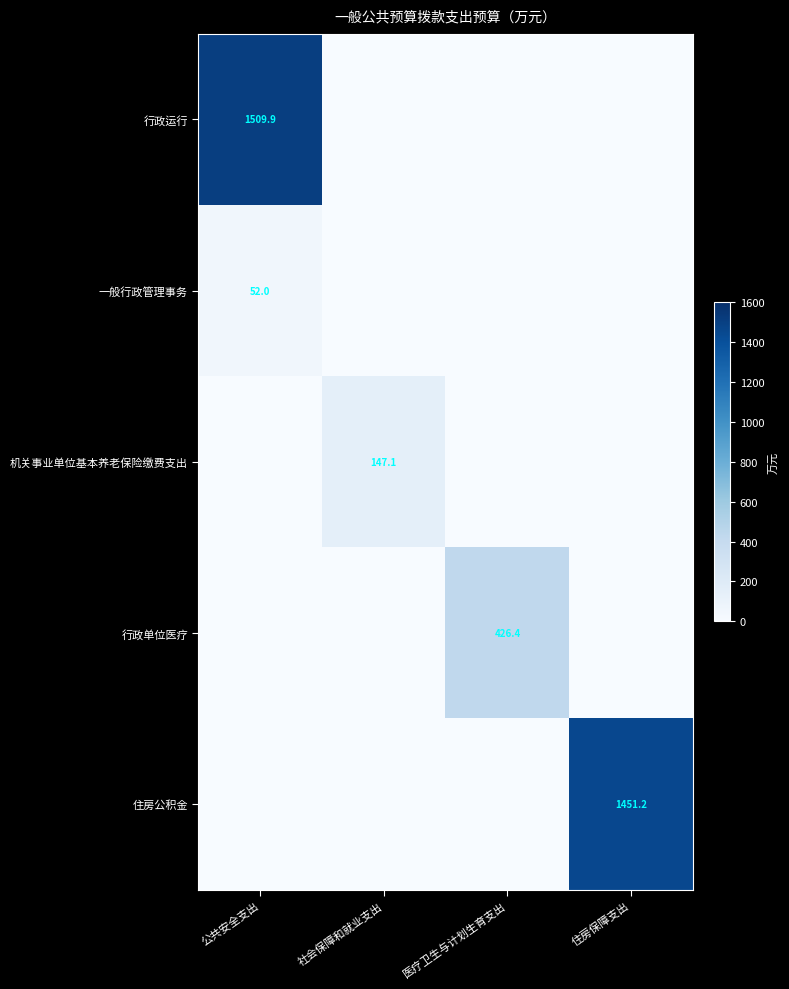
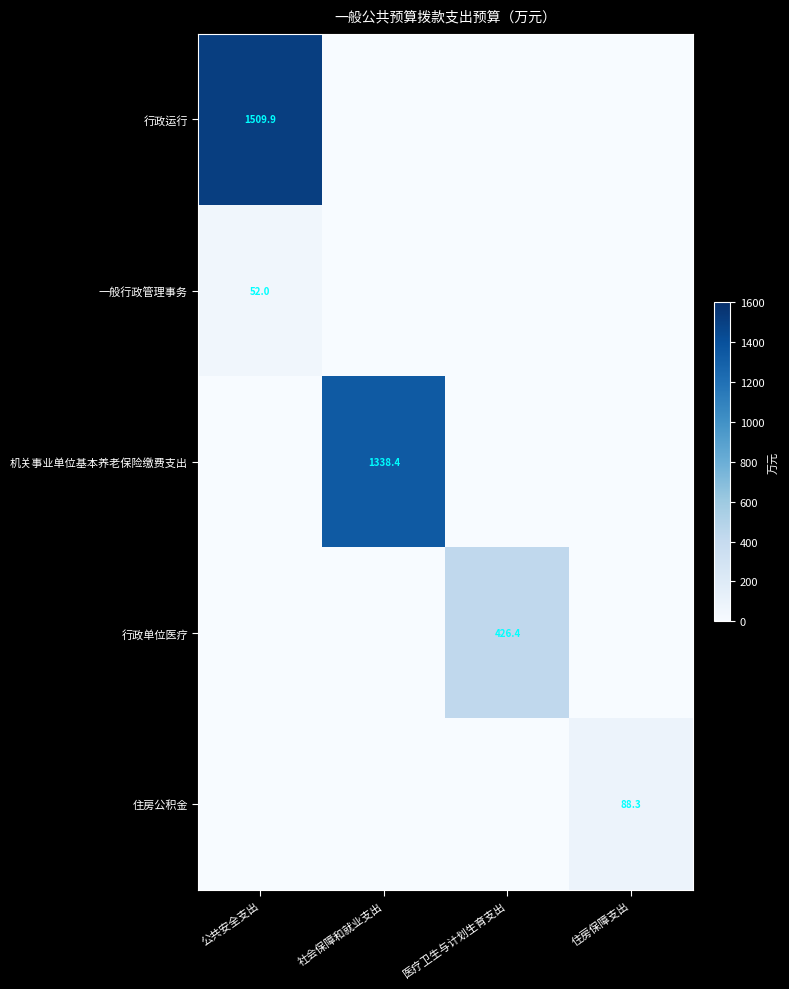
  {
    "行政运行": {
      "公共安全支出": 1509.9
    },
    "一般行政管理事务": {
      "公共安全支出": 52.0
    },
    "机关事业单位基本养老保险缴费支出": {
-     "社会保障和就业支出": 147.1
+     "社会保障和就业支出": 1338.4
    },
    "行政单位医疗": {
      "医疗卫生与计划生育支出": 426.4
    },
    "住房公积金": {
-     "住房保障支出": 1451.2
+     "住房保障支出": 88.3
    }
  }
